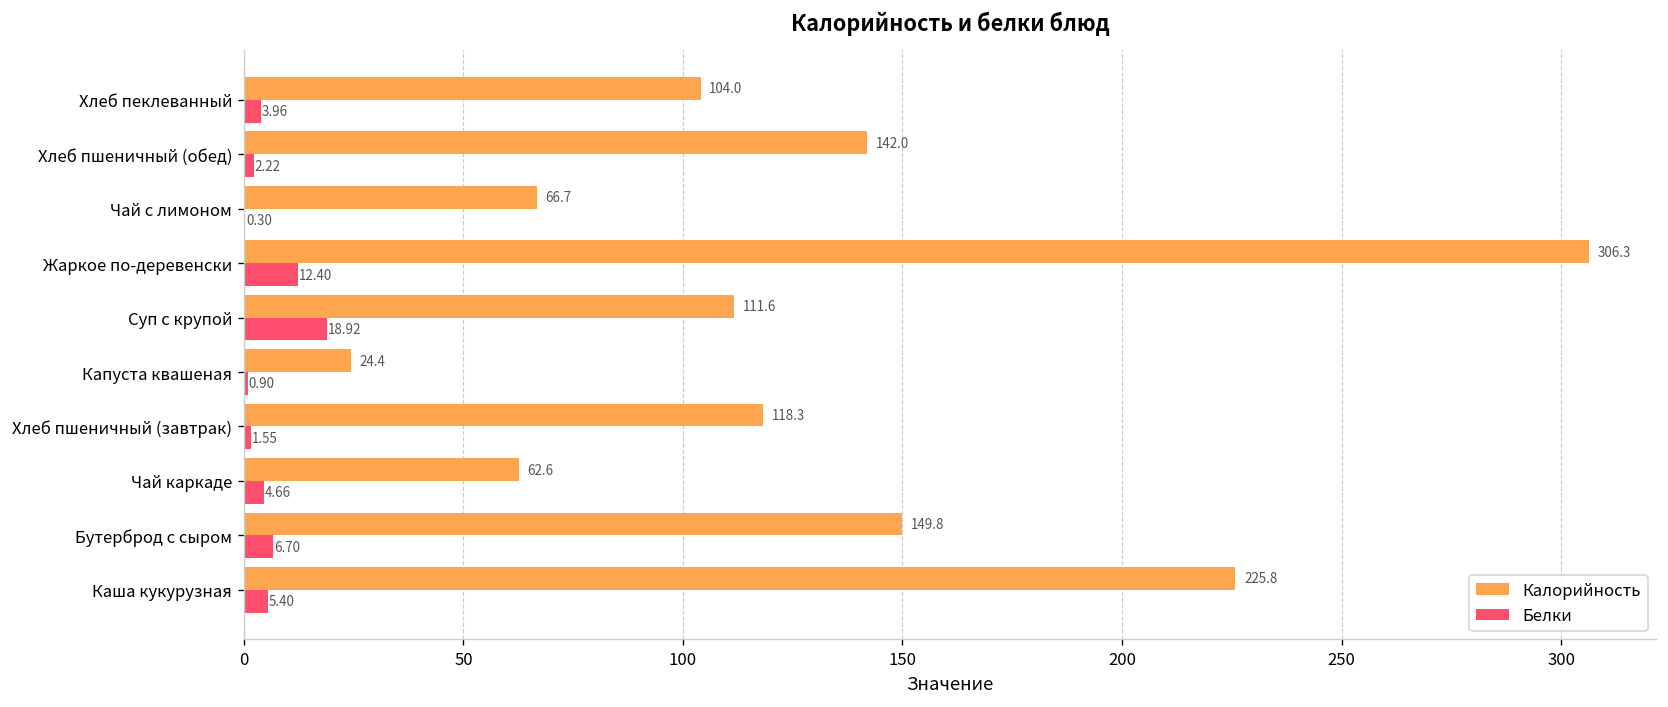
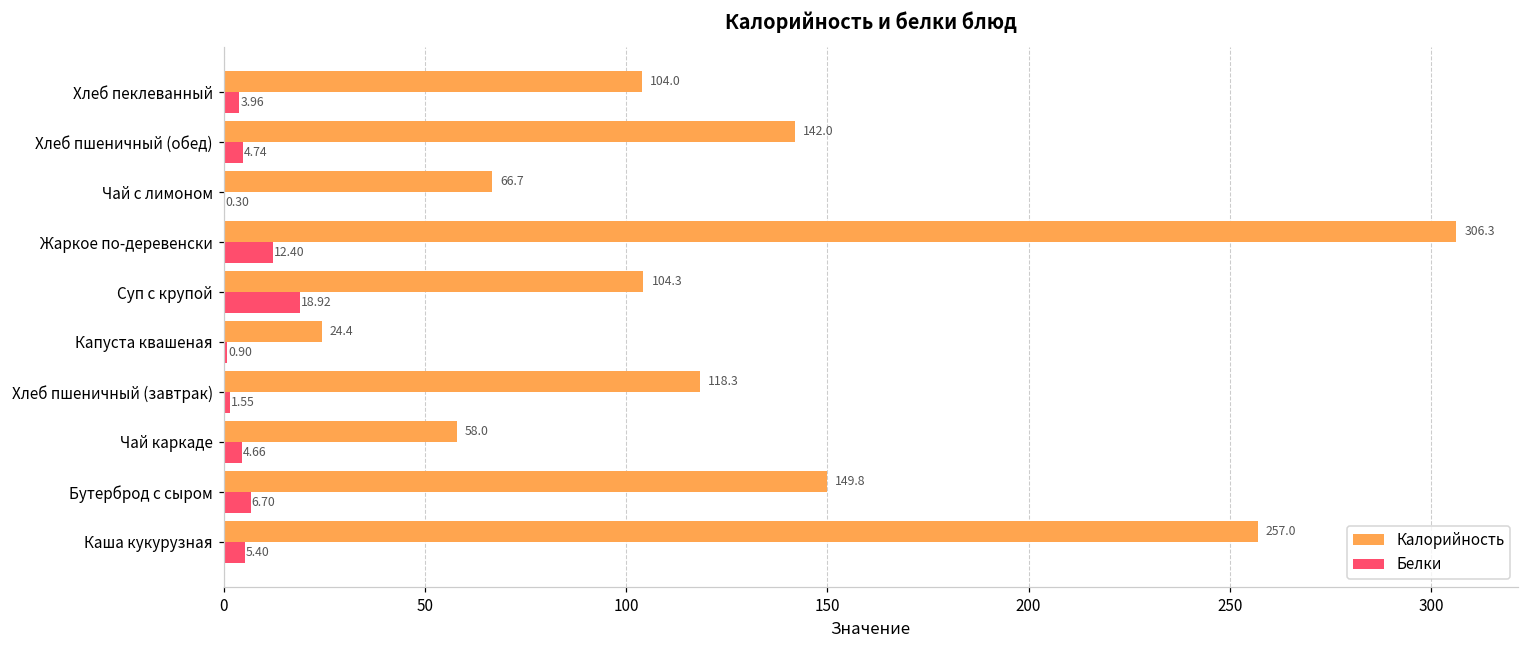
  {
    "Калорийность": {
      "Хлеб пеклеванный": 104.0,
      "Хлеб пшеничный (обед)": 142.0,
      "Чай с лимоном": 66.7,
      "Жаркое по-деревенски": 306.3,
-     "Суп с крупой": 111.6,
+     "Суп с крупой": 104.3,
      "Капуста квашеная": 24.4,
      "Хлеб пшеничный (завтрак)": 118.3,
-     "Чай каркаде": 62.6,
+     "Чай каркаде": 58.0,
      "Бутерброд с сыром": 149.8,
-     "Каша кукурузная": 225.8
+     "Каша кукурузная": 257.0
    },
    "Белки": {
      "Хлеб пеклеванный": 3.96,
-     "Хлеб пшеничный (обед)": 2.22,
+     "Хлеб пшеничный (обед)": 4.74,
      "Чай с лимоном": 0.30,
      "Жаркое по-деревенски": 12.40,
      "Суп с крупой": 18.92,
      "Капуста квашеная": 0.90,
      "Хлеб пшеничный (завтрак)": 1.55,
      "Чай каркаде": 4.66,
      "Бутерброд с сыром": 6.70,
      "Каша кукурузная": 5.40
    }
  }
